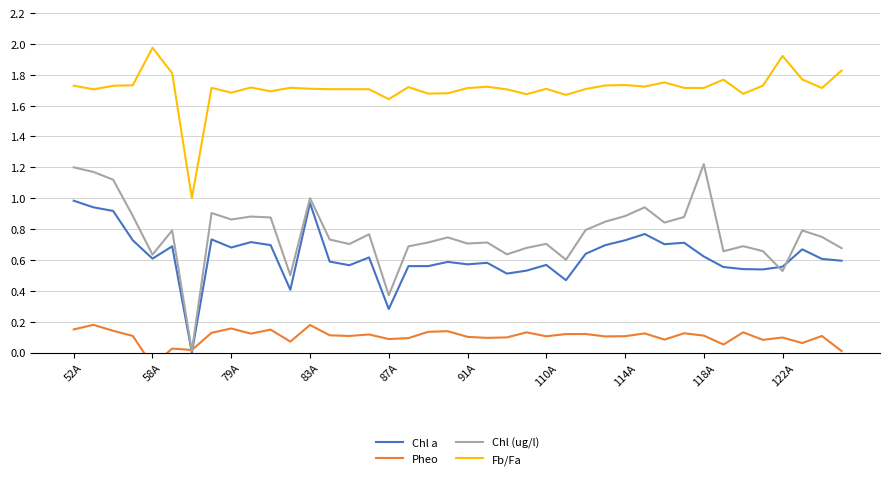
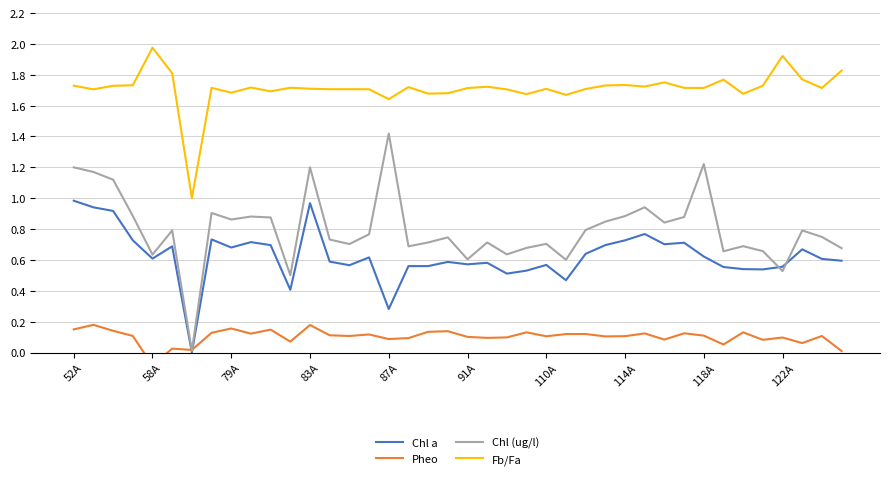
  {
    "Chl a": {
      "52A": 0.98,
      "58A": 0.61,
      "79A": 0.68,
      "83A": 0.97,
      "87A": 0.28,
      "91A": 0.57,
      "110A": 0.57,
      "114A": 0.73,
      "118A": 0.62,
      "122A": 0.56
    },
    "Pheo": {
      "52A": 0.15,
      "79A": 0.16,
      "83A": 0.18,
      "87A": 0.09,
      "91A": 0.10,
      "110A": 0.11,
      "114A": 0.11,
      "118A": 0.11,
      "122A": 0.10
    },
    "Chl (ug/l)": {
      "52A": 1.20,
      "58A": 0.63,
      "79A": 0.86,
-     "83A": 1.0,
-     "87A": 0.37,
-     "91A": 0.71,
+     "83A": 1.2,
+     "87A": 1.42,
+     "91A": 0.60,
      "110A": 0.70,
      "114A": 0.88,
      "118A": 1.22,
      "122A": 0.53
    },
    "Fb/Fa": {
      "52A": 1.73,
      "58A": 1.98,
      "79A": 1.68,
      "83A": 1.71,
      "87A": 1.64,
      "91A": 1.71,
      "110A": 1.71,
      "114A": 1.73,
      "118A": 1.71,
      "122A": 1.92
    }
  }
